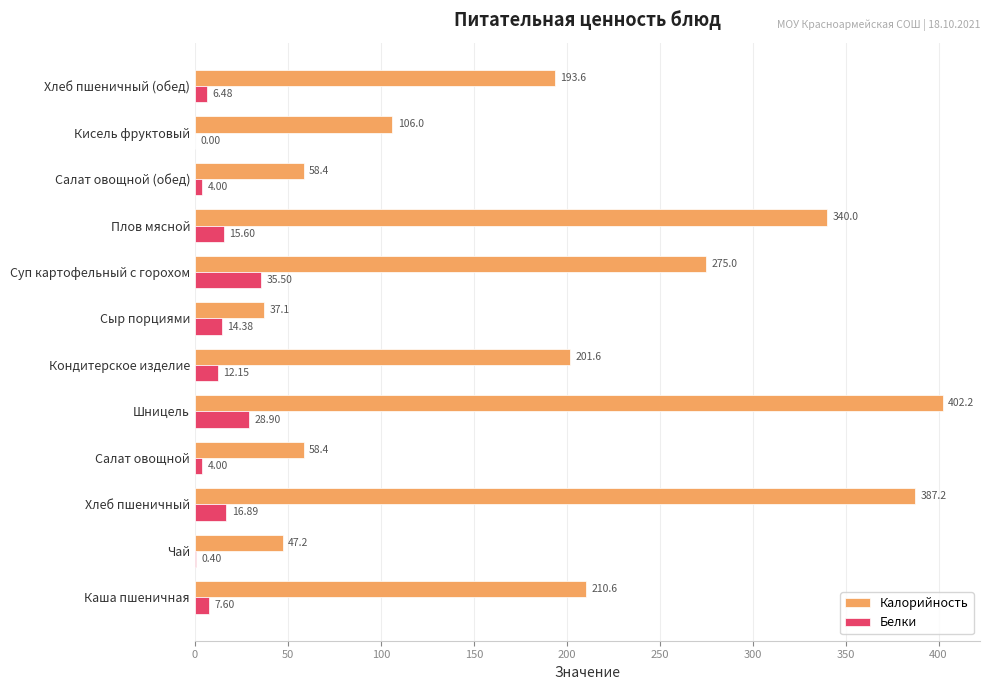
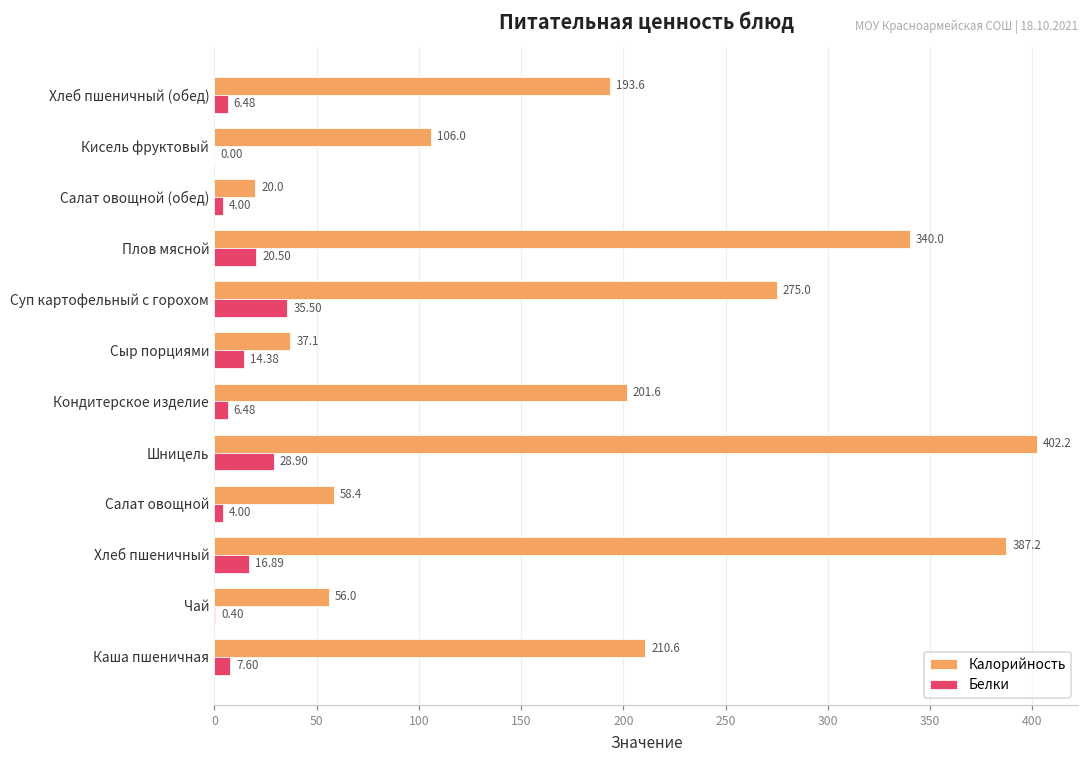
  {
    "Калорийность": {
      "Хлеб пшеничный (обед)": 193.6,
      "Кисель фруктовый": 106.0,
-     "Салат овощной (обед)": 58.4,
+     "Салат овощной (обед)": 20.0,
      "Плов мясной": 340.0,
      "Суп картофельный с горохом": 275.0,
      "Сыр порциями": 37.1,
      "Кондитерское изделие": 201.6,
      "Шницель": 402.2,
      "Салат овощной": 58.4,
      "Хлеб пшеничный": 387.2,
-     "Чай": 47.2,
+     "Чай": 56.0,
      "Каша пшеничная": 210.6
    },
    "Белки": {
      "Хлеб пшеничный (обед)": 6.48,
      "Кисель фруктовый": 0.00,
      "Салат овощной (обед)": 4.00,
-     "Плов мясной": 15.60,
+     "Плов мясной": 20.50,
      "Суп картофельный с горохом": 35.50,
      "Сыр порциями": 14.38,
-     "Кондитерское изделие": 12.15,
+     "Кондитерское изделие": 6.48,
      "Шницель": 28.90,
      "Салат овощной": 4.00,
      "Хлеб пшеничный": 16.89,
      "Чай": 0.40,
      "Каша пшеничная": 7.60
    }
  }
